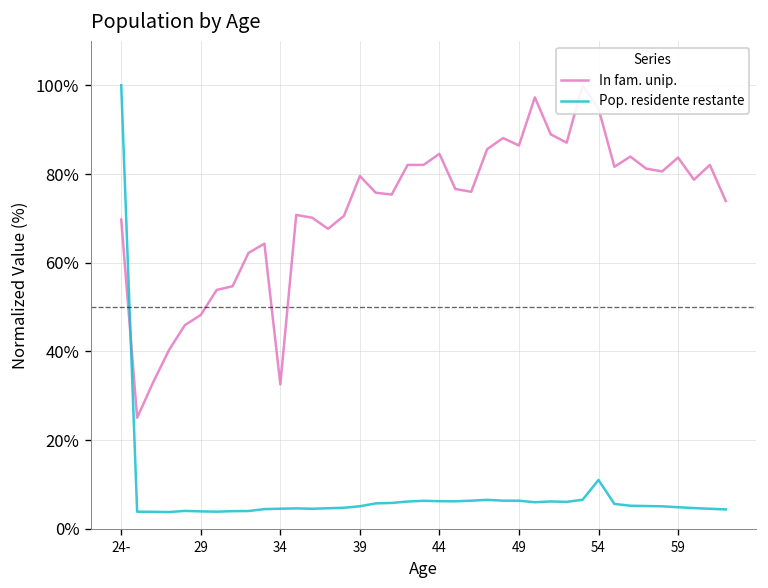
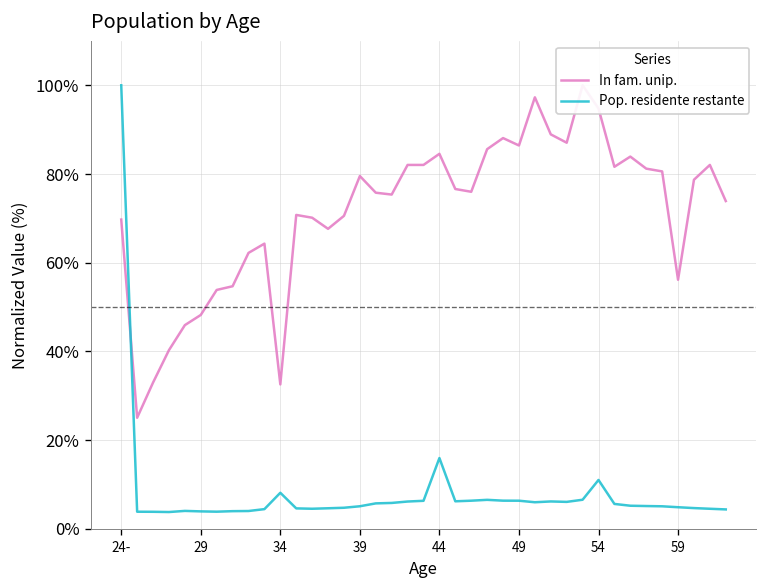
  {
    "In fam. unip.": {
      "24-": "70%",
      "29": "48%",
      "34": "33%",
      "39": "80%",
      "44": "85%",
      "49": "86%",
-     "59": "84%"
+     "59": "56%"
    },
    "Pop. residente restante": {
      "24-": "100%",
      "29": "4%",
-     "34": "5%",
+     "34": "8%",
      "39": "5%",
-     "44": "6%",
+     "44": "16%",
      "49": "6%",
      "54": "11%",
      "59": "5%"
    }
  }
